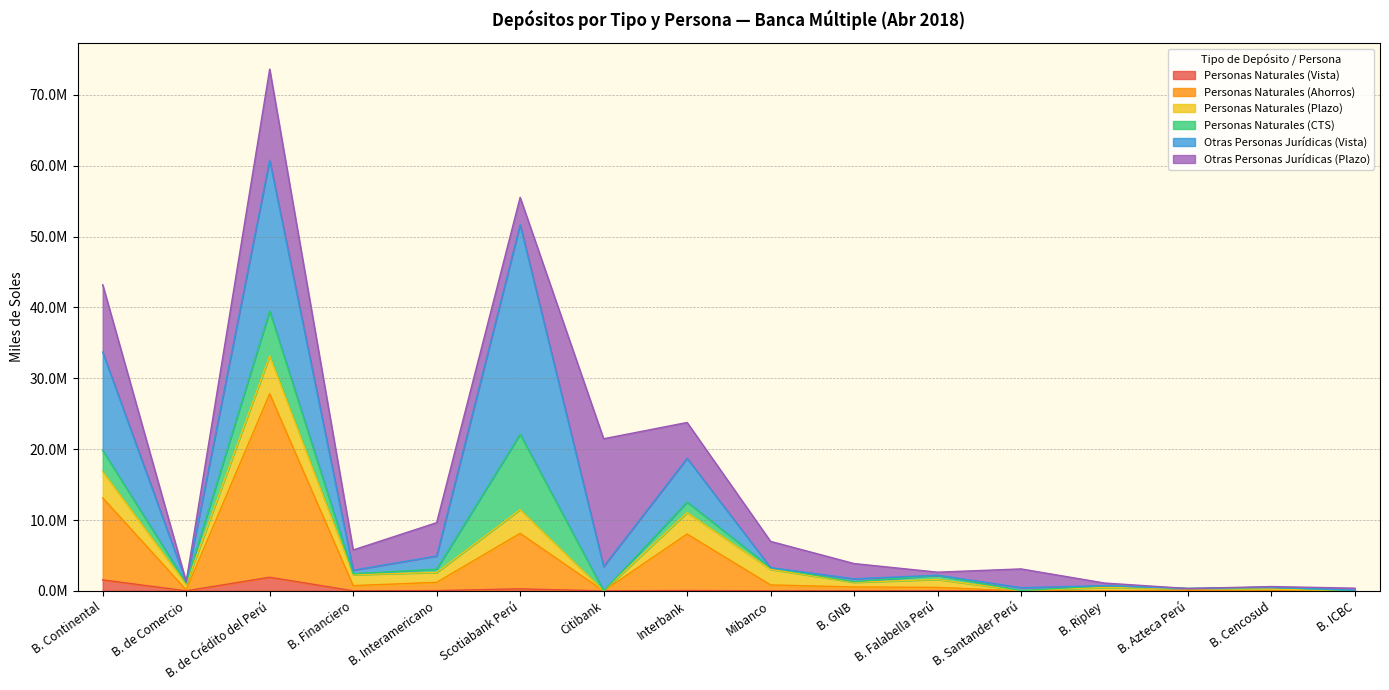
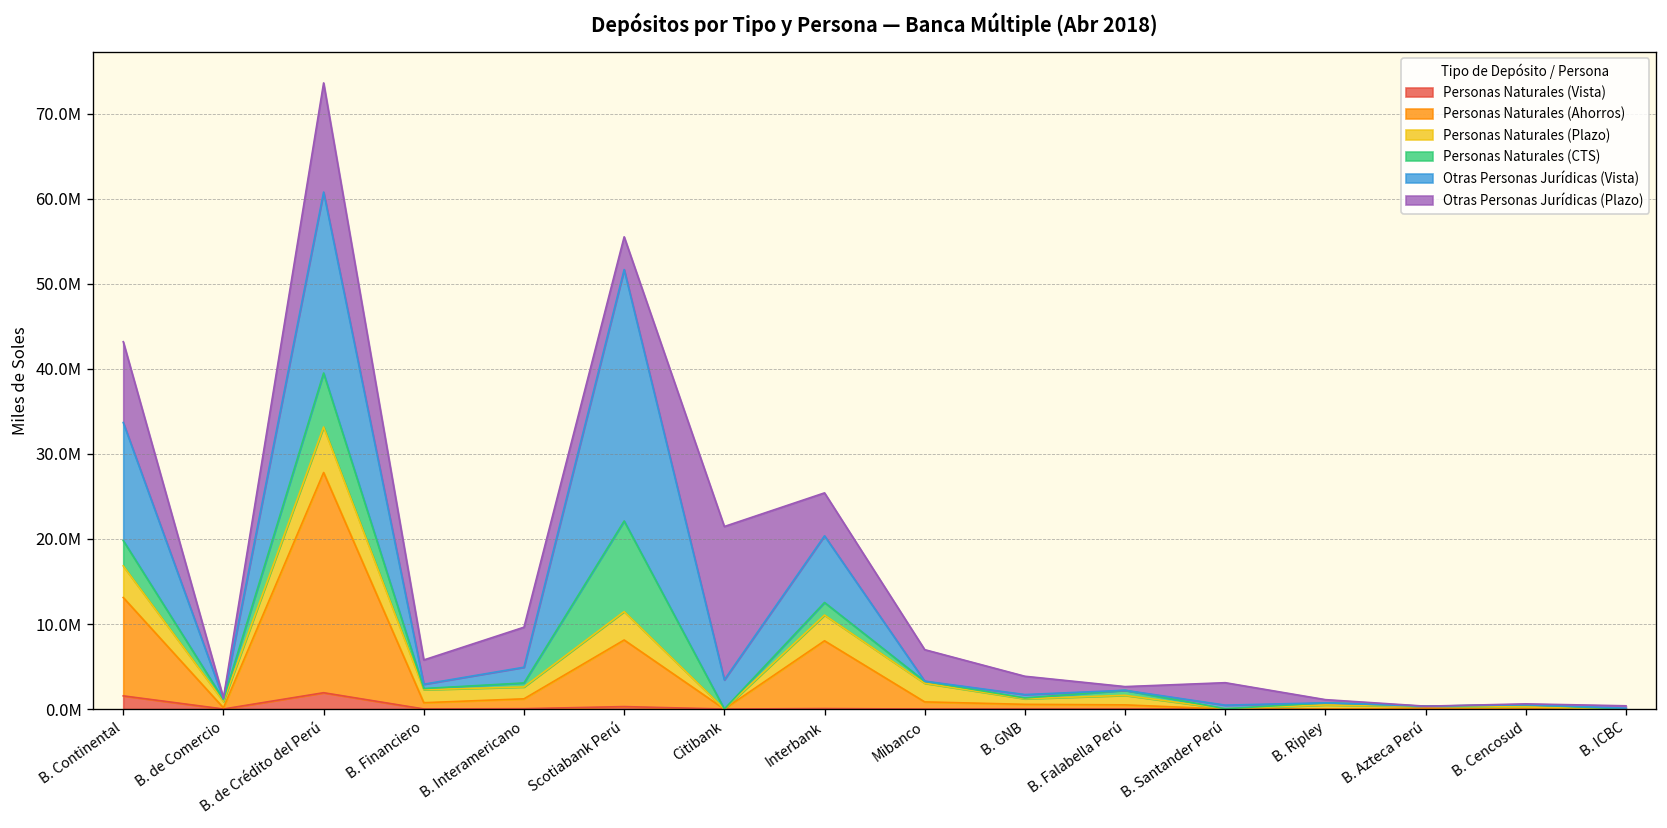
  {
    "Personas Naturales (Vista)": {
      "B. Continental": 2000000,
      "B. de Crédito del Perú": 2000000,
      "B. Financiero": 0,
      "B. Interamericano": 0,
      "Scotiabank Perú": 0,
      "Interbank": 0,
      "Mibanco": 0,
      "B. GNB": 0,
      "B. Falabella Perú": 0
    },
    "Personas Naturales (CTS)": {
      "B. Continental": 3000000,
      "B. de Crédito del Perú": 6000000,
      "B. Interamericano": 0,
      "Scotiabank Perú": 11000000,
      "Interbank": 1000000
    },
    "Otras Personas Jurídicas (Vista)": {
      "B. Continental": 14000000,
      "B. de Crédito del Perú": 21000000,
      "B. Financiero": 1000000,
      "B. Interamericano": 2000000,
      "Scotiabank Perú": 30000000,
      "Citibank": 3000000,
-     "Interbank": 6000000,
+     "Interbank": 8000000,
      "B. GNB": 0,
      "B. Santander Perú": 0
    },
    "Otras Personas Jurídicas (Plazo)": {
      "B. Continental": 10000000,
      "B. de Crédito del Perú": 13000000,
      "B. Financiero": 3000000,
      "B. Interamericano": 5000000,
      "Scotiabank Perú": 4000000,
      "Citibank": 18000000,
      "Interbank": 5000000,
      "Mibanco": 4000000,
      "B. GNB": 2000000,
      "B. Falabella Perú": 0,
      "B. Santander Perú": 3000000,
      "B. Ripley": 0
    }
  }
